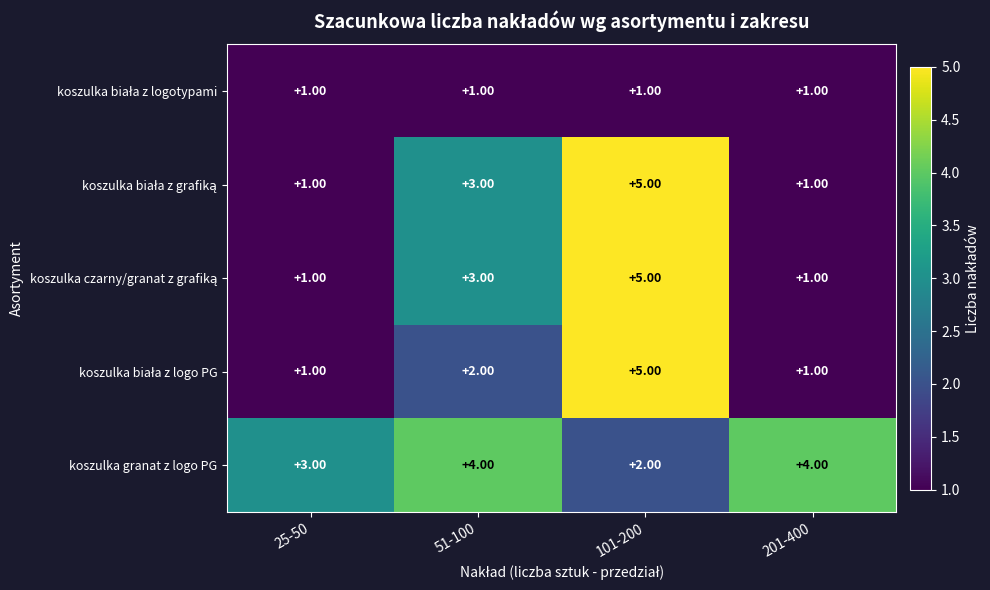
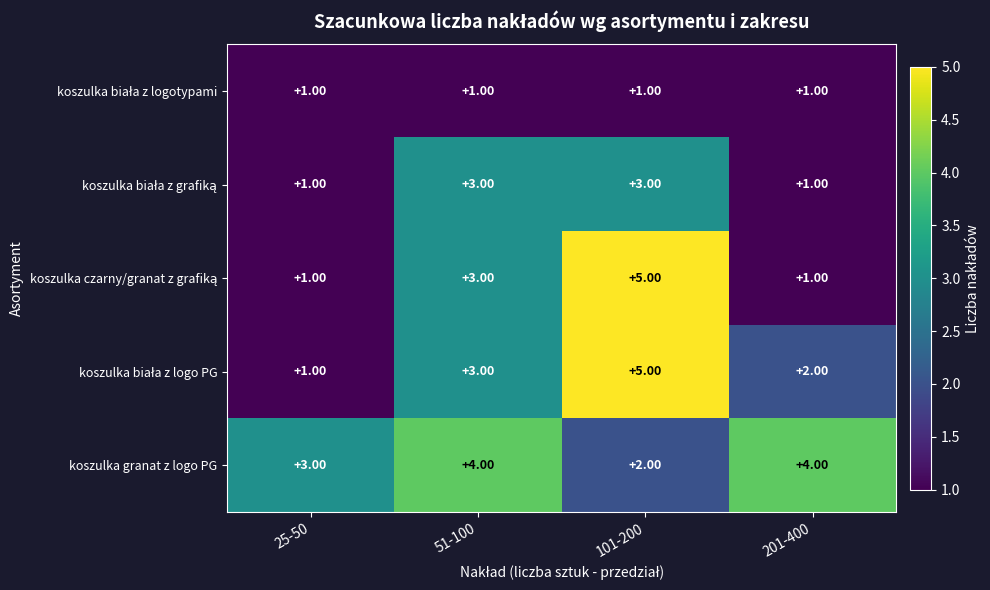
  {
    "koszulka biała z logotypami": {
      "25-50": "+1.00",
      "51-100": "+1.00",
      "101-200": "+1.00",
      "201-400": "+1.00"
    },
    "koszulka biała z grafiką": {
      "25-50": "+1.00",
      "51-100": "+3.00",
-     "101-200": "+5.00",
+     "101-200": "+3.00",
      "201-400": "+1.00"
    },
    "koszulka czarny/granat z grafiką": {
      "25-50": "+1.00",
      "51-100": "+3.00",
      "101-200": "+5.00",
      "201-400": "+1.00"
    },
    "koszulka biała z logo PG": {
      "25-50": "+1.00",
-     "51-100": "+2.00",
+     "51-100": "+3.00",
      "101-200": "+5.00",
-     "201-400": "+1.00"
+     "201-400": "+2.00"
    },
    "koszulka granat z logo PG": {
      "25-50": "+3.00",
      "51-100": "+4.00",
      "101-200": "+2.00",
      "201-400": "+4.00"
    }
  }
